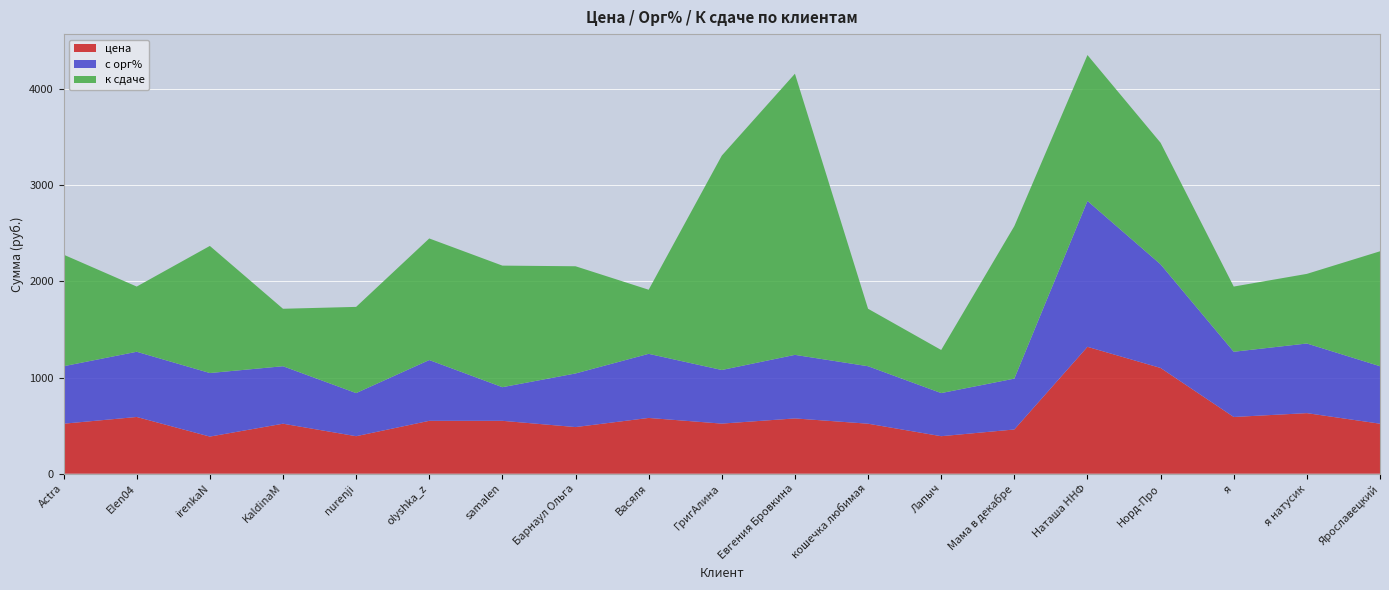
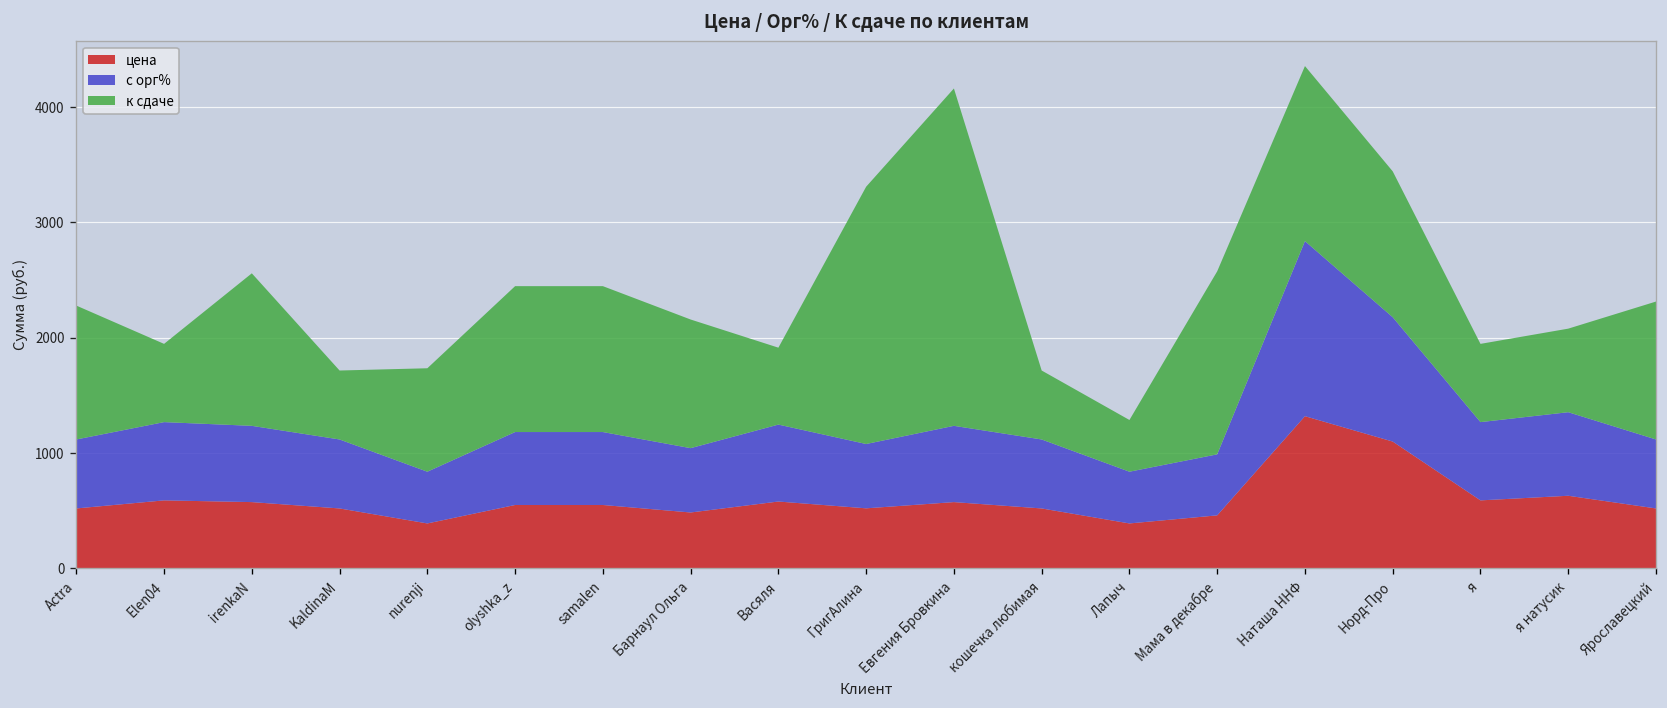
  {
    "цена": {
      "Actra": 500,
      "Elen04": 600,
-     "irenkaN": 400,
+     "irenkaN": 600,
      "KaldinaM": 500,
      "nurenji": 400,
      "olyshka_z": 600,
      "samalen": 600,
      "Барнаул Ольга": 500,
      "Васяля": 600,
      "ГригАлина": 500,
      "Евгения Бровкина": 600,
      "кошечка любимая": 500,
      "Лапыч": 400,
      "Мама в декабре": 500,
      "Наташа ННФ": 1300,
      "Норд-Про": 1100,
      "я": 600,
      "я натусик": 600,
      "Ярославецкий": 500
    },
    "с орг%": {
      "Actra": 600,
      "Elen04": 700,
      "irenkaN": 700,
      "KaldinaM": 600,
      "nurenji": 400,
      "olyshka_z": 600,
-     "samalen": 300,
+     "samalen": 600,
      "Барнаул Ольга": 600,
      "Васяля": 700,
      "ГригАлина": 600,
      "Евгения Бровкина": 700,
      "кошечка любимая": 600,
      "Лапыч": 400,
      "Мама в декабре": 500,
      "Наташа ННФ": 1500,
      "Норд-Про": 1100,
      "я": 700,
      "я натусик": 700,
      "Ярославецкий": 600
    },
    "к сдаче": {
      "Actra": 1200,
      "Elen04": 700,
      "irenkaN": 1300,
      "KaldinaM": 600,
      "nurenji": 900,
      "olyshka_z": 1300,
      "samalen": 1300,
      "Барнаул Ольга": 1100,
      "Васяля": 700,
      "ГригАлина": 2200,
      "Евгения Бровкина": 2900,
      "кошечка любимая": 600,
      "Лапыч": 400,
      "Мама в декабре": 1600,
      "Наташа ННФ": 1500,
      "Норд-Про": 1300,
      "я": 700,
      "я натусик": 700,
      "Ярославецкий": 1200
    }
  }
